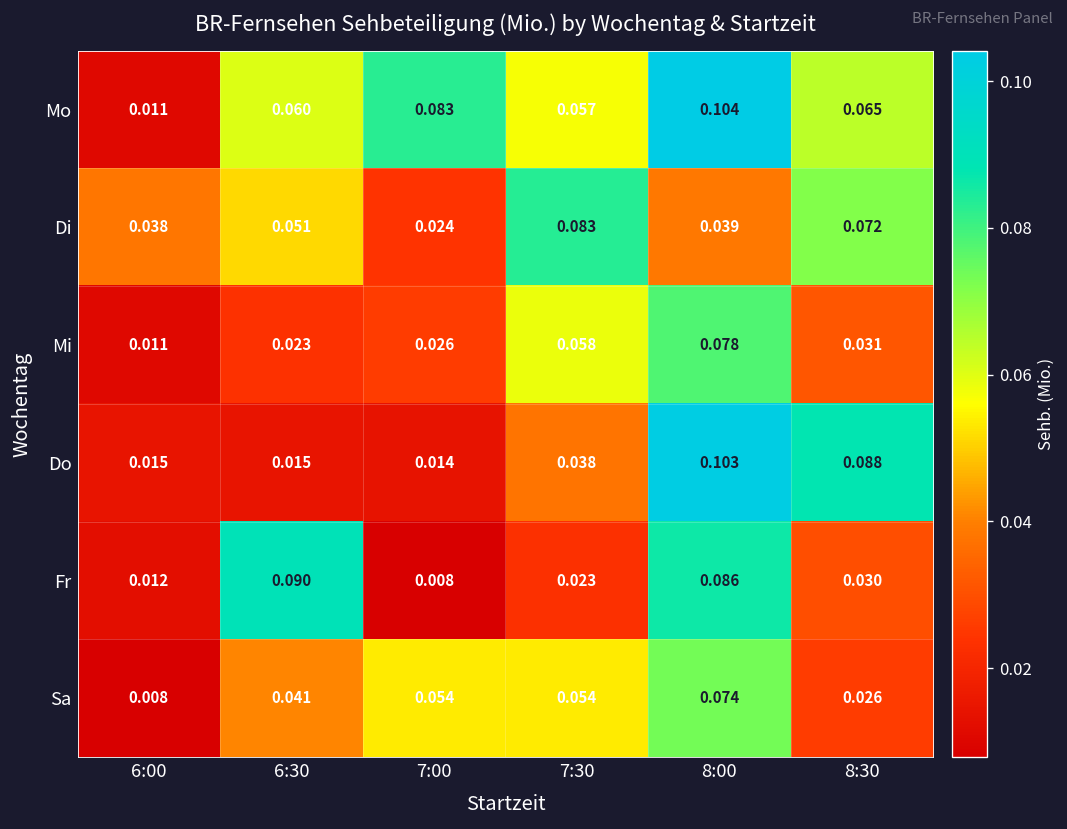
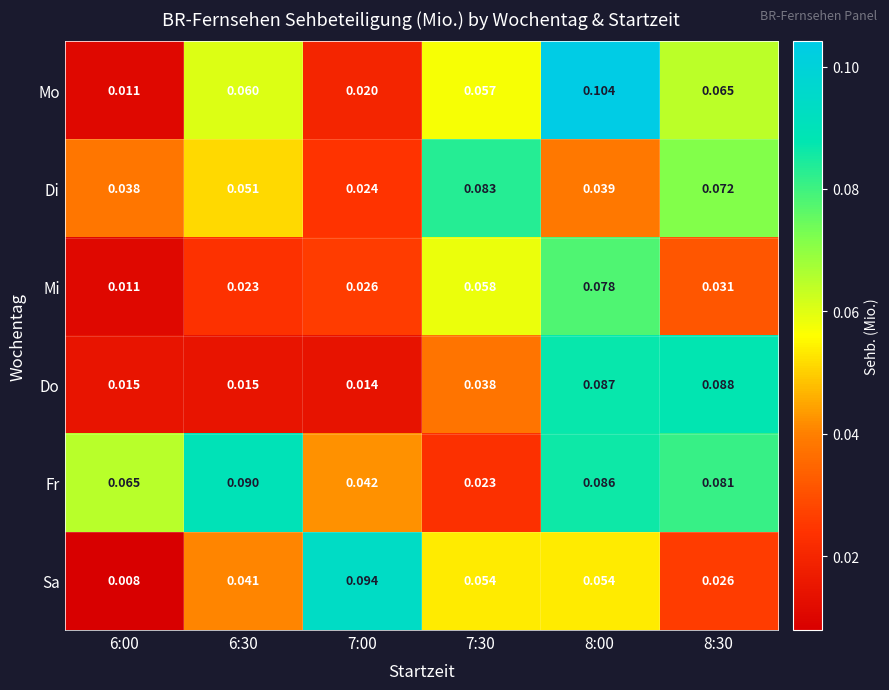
  {
    "Mo": {
      "6:00": 0.011,
      "6:30": 0.060,
-     "7:00": 0.083,
+     "7:00": 0.020,
      "7:30": 0.057,
      "8:00": 0.104,
      "8:30": 0.065
    },
    "Di": {
      "6:00": 0.038,
      "6:30": 0.051,
      "7:00": 0.024,
      "7:30": 0.083,
      "8:00": 0.039,
      "8:30": 0.072
    },
    "Mi": {
      "6:00": 0.011,
      "6:30": 0.023,
      "7:00": 0.026,
      "7:30": 0.058,
      "8:00": 0.078,
      "8:30": 0.031
    },
    "Do": {
      "6:00": 0.015,
      "6:30": 0.015,
      "7:00": 0.014,
      "7:30": 0.038,
-     "8:00": 0.103,
+     "8:00": 0.087,
      "8:30": 0.088
    },
    "Fr": {
-     "6:00": 0.012,
+     "6:00": 0.065,
      "6:30": 0.090,
-     "7:00": 0.008,
+     "7:00": 0.042,
      "7:30": 0.023,
      "8:00": 0.086,
-     "8:30": 0.030
+     "8:30": 0.081
    },
    "Sa": {
      "6:00": 0.008,
      "6:30": 0.041,
-     "7:00": 0.054,
+     "7:00": 0.094,
      "7:30": 0.054,
-     "8:00": 0.074,
+     "8:00": 0.054,
      "8:30": 0.026
    }
  }
